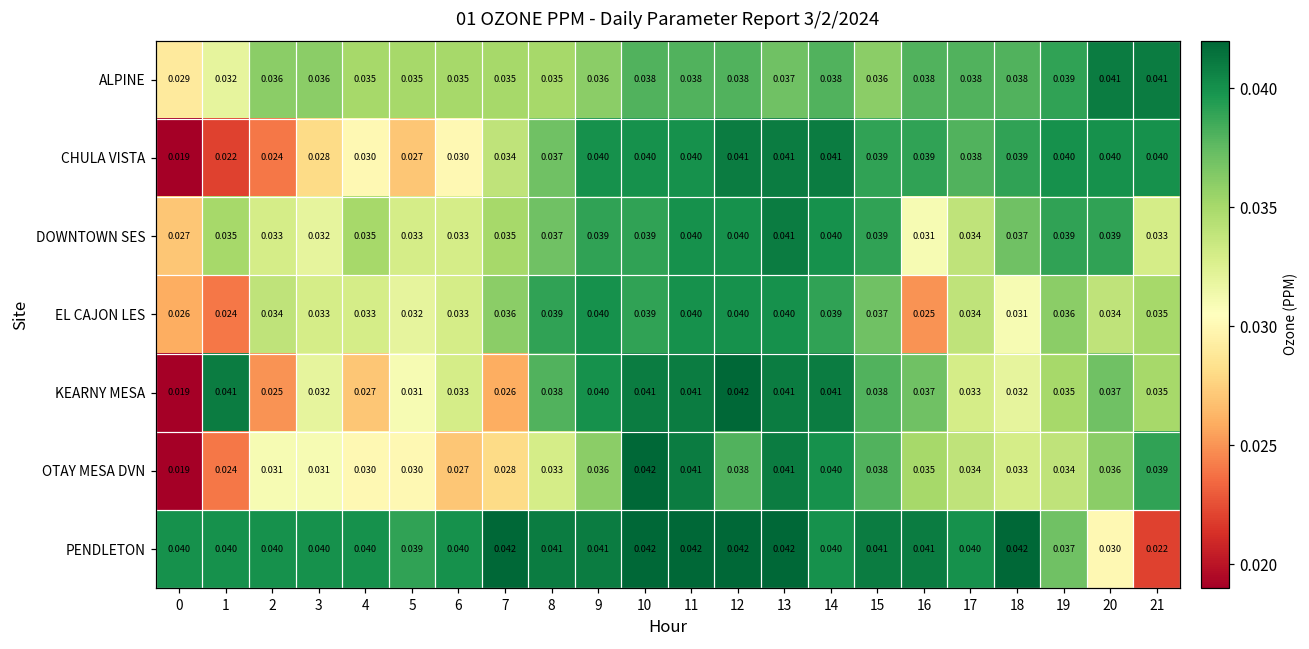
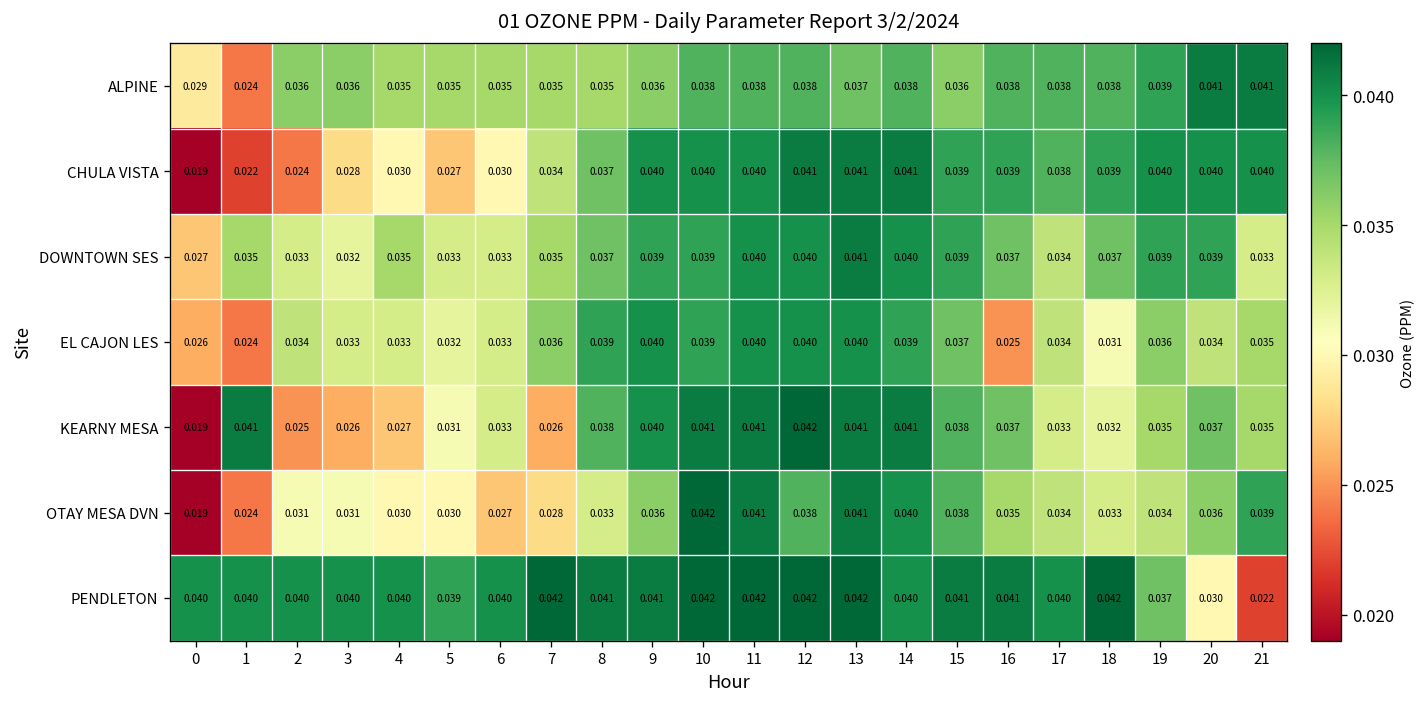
  {
    "ALPINE": {
      "0": 0.029,
-     "1": 0.032,
+     "1": 0.024,
      "2": 0.036,
      "3": 0.036,
      "4": 0.035,
      "5": 0.035,
      "6": 0.035,
      "7": 0.035,
      "8": 0.035,
      "9": 0.036,
      "10": 0.038,
      "11": 0.038,
      "12": 0.038,
      "13": 0.037,
      "14": 0.038,
      "15": 0.036,
      "16": 0.038,
      "17": 0.038,
      "18": 0.038,
      "19": 0.039,
      "20": 0.041,
      "21": 0.041
    },
    "CHULA VISTA": {
      "0": 0.019,
      "1": 0.022,
      "2": 0.024,
      "3": 0.028,
      "4": 0.030,
      "5": 0.027,
      "6": 0.030,
      "7": 0.034,
      "8": 0.037,
      "9": 0.040,
      "10": 0.040,
      "11": 0.040,
      "12": 0.041,
      "13": 0.041,
      "14": 0.041,
      "15": 0.039,
      "16": 0.039,
      "17": 0.038,
      "18": 0.039,
      "19": 0.040,
      "20": 0.040,
      "21": 0.040
    },
    "DOWNTOWN SES": {
      "0": 0.027,
      "1": 0.035,
      "2": 0.033,
      "3": 0.032,
      "4": 0.035,
      "5": 0.033,
      "6": 0.033,
      "7": 0.035,
      "8": 0.037,
      "9": 0.039,
      "10": 0.039,
      "11": 0.040,
      "12": 0.040,
      "13": 0.041,
      "14": 0.040,
      "15": 0.039,
-     "16": 0.031,
+     "16": 0.037,
      "17": 0.034,
      "18": 0.037,
      "19": 0.039,
      "20": 0.039,
      "21": 0.033
    },
    "EL CAJON LES": {
      "0": 0.026,
      "1": 0.024,
      "2": 0.034,
      "3": 0.033,
      "4": 0.033,
      "5": 0.032,
      "6": 0.033,
      "7": 0.036,
      "8": 0.039,
      "9": 0.040,
      "10": 0.039,
      "11": 0.040,
      "12": 0.040,
      "13": 0.040,
      "14": 0.039,
      "15": 0.037,
      "16": 0.025,
      "17": 0.034,
      "18": 0.031,
      "19": 0.036,
      "20": 0.034,
      "21": 0.035
    },
    "KEARNY MESA": {
      "0": 0.019,
      "1": 0.041,
      "2": 0.025,
-     "3": 0.032,
+     "3": 0.026,
      "4": 0.027,
      "5": 0.031,
      "6": 0.033,
      "7": 0.026,
      "8": 0.038,
      "9": 0.040,
      "10": 0.041,
      "11": 0.041,
      "12": 0.042,
      "13": 0.041,
      "14": 0.041,
      "15": 0.038,
      "16": 0.037,
      "17": 0.033,
      "18": 0.032,
      "19": 0.035,
      "20": 0.037,
      "21": 0.035
    },
    "OTAY MESA DVN": {
      "0": 0.019,
      "1": 0.024,
      "2": 0.031,
      "3": 0.031,
      "4": 0.030,
      "5": 0.030,
      "6": 0.027,
      "7": 0.028,
      "8": 0.033,
      "9": 0.036,
      "10": 0.042,
      "11": 0.041,
      "12": 0.038,
      "13": 0.041,
      "14": 0.040,
      "15": 0.038,
      "16": 0.035,
      "17": 0.034,
      "18": 0.033,
      "19": 0.034,
      "20": 0.036,
      "21": 0.039
    },
    "PENDLETON": {
      "0": 0.040,
      "1": 0.040,
      "2": 0.040,
      "3": 0.040,
      "4": 0.040,
      "5": 0.039,
      "6": 0.040,
      "7": 0.042,
      "8": 0.041,
      "9": 0.041,
      "10": 0.042,
      "11": 0.042,
      "12": 0.042,
      "13": 0.042,
      "14": 0.040,
      "15": 0.041,
      "16": 0.041,
      "17": 0.040,
      "18": 0.042,
      "19": 0.037,
      "20": 0.030,
      "21": 0.022
    }
  }
